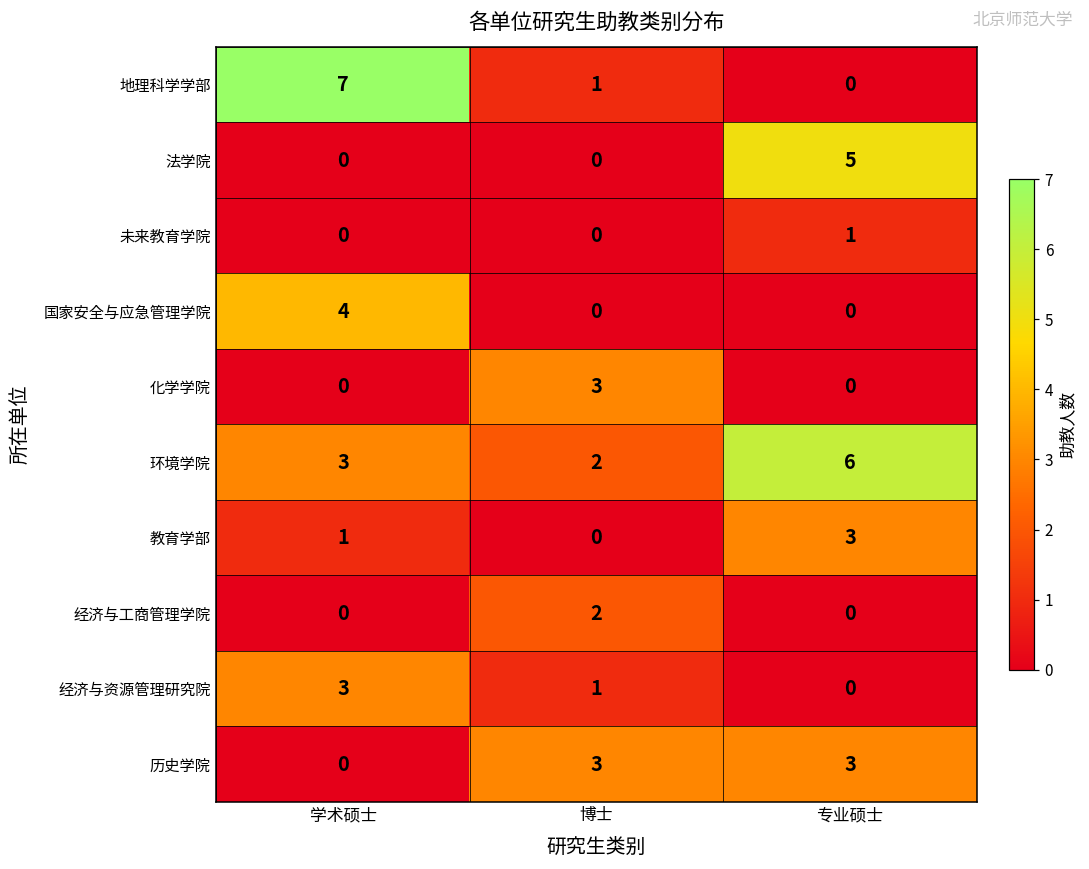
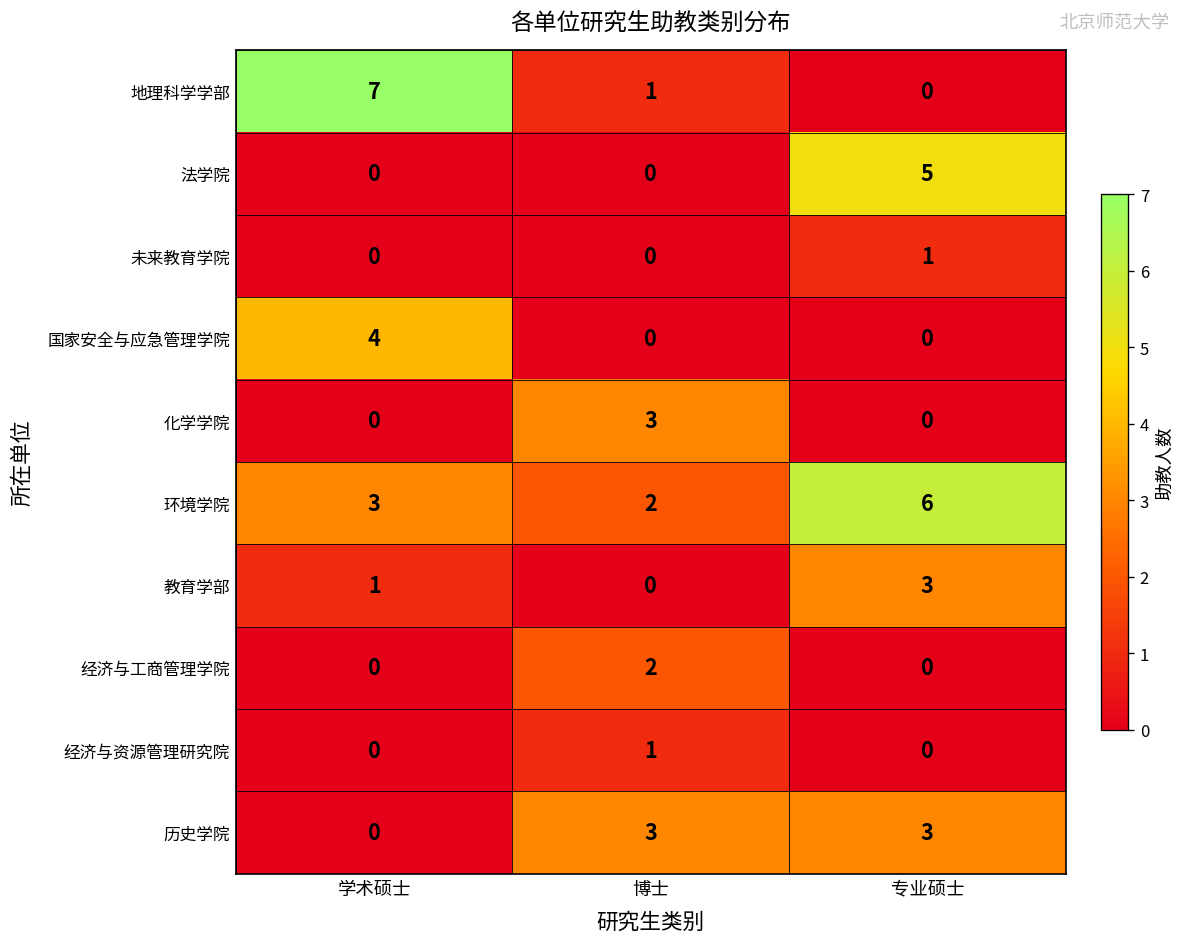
  {
    "地理科学学部": {
      "学术硕士": 7,
      "博士": 1,
      "专业硕士": 0
    },
    "法学院": {
      "学术硕士": 0,
      "博士": 0,
      "专业硕士": 5
    },
    "未来教育学院": {
      "学术硕士": 0,
      "博士": 0,
      "专业硕士": 1
    },
    "国家安全与应急管理学院": {
      "学术硕士": 4,
      "博士": 0,
      "专业硕士": 0
    },
    "化学学院": {
      "学术硕士": 0,
      "博士": 3,
      "专业硕士": 0
    },
    "环境学院": {
      "学术硕士": 3,
      "博士": 2,
      "专业硕士": 6
    },
    "教育学部": {
      "学术硕士": 1,
      "博士": 0,
      "专业硕士": 3
    },
    "经济与工商管理学院": {
      "学术硕士": 0,
      "博士": 2,
      "专业硕士": 0
    },
    "经济与资源管理研究院": {
-     "学术硕士": 3,
+     "学术硕士": 0,
      "博士": 1,
      "专业硕士": 0
    },
    "历史学院": {
      "学术硕士": 0,
      "博士": 3,
      "专业硕士": 3
    }
  }
